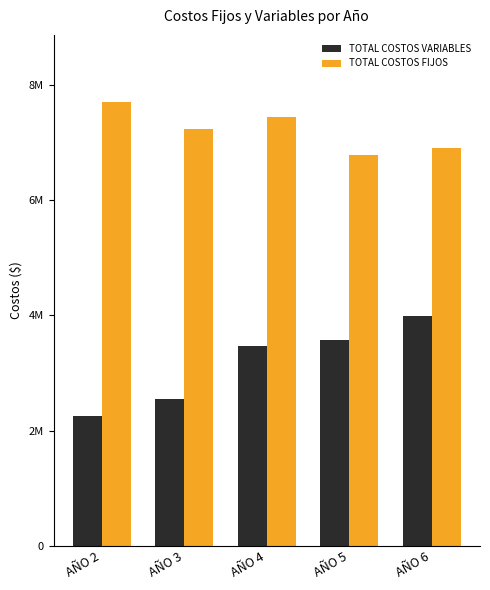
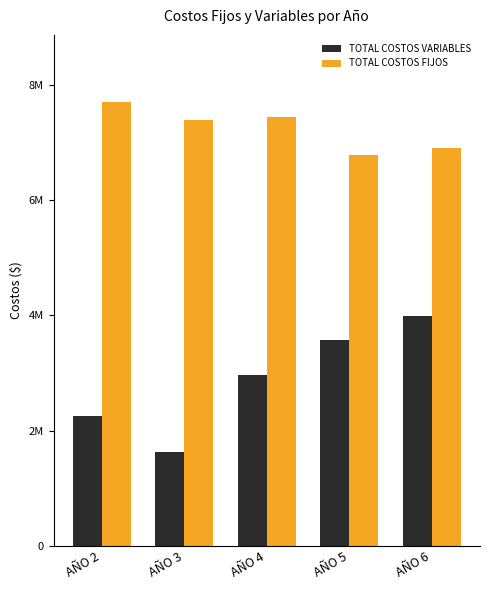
  {
    "TOTAL COSTOS VARIABLES": {
      "AÑO 2": 2300000,
-     "AÑO 3": 2500000,
-     "AÑO 4": 3500000,
+     "AÑO 3": 1600000,
+     "AÑO 4": 3000000,
      "AÑO 5": 3600000,
      "AÑO 6": 4000000
    },
    "TOTAL COSTOS FIJOS": {
      "AÑO 2": 7700000,
-     "AÑO 3": 7200000,
+     "AÑO 3": 7400000,
      "AÑO 4": 7400000,
      "AÑO 5": 6800000,
      "AÑO 6": 6900000
    }
  }
